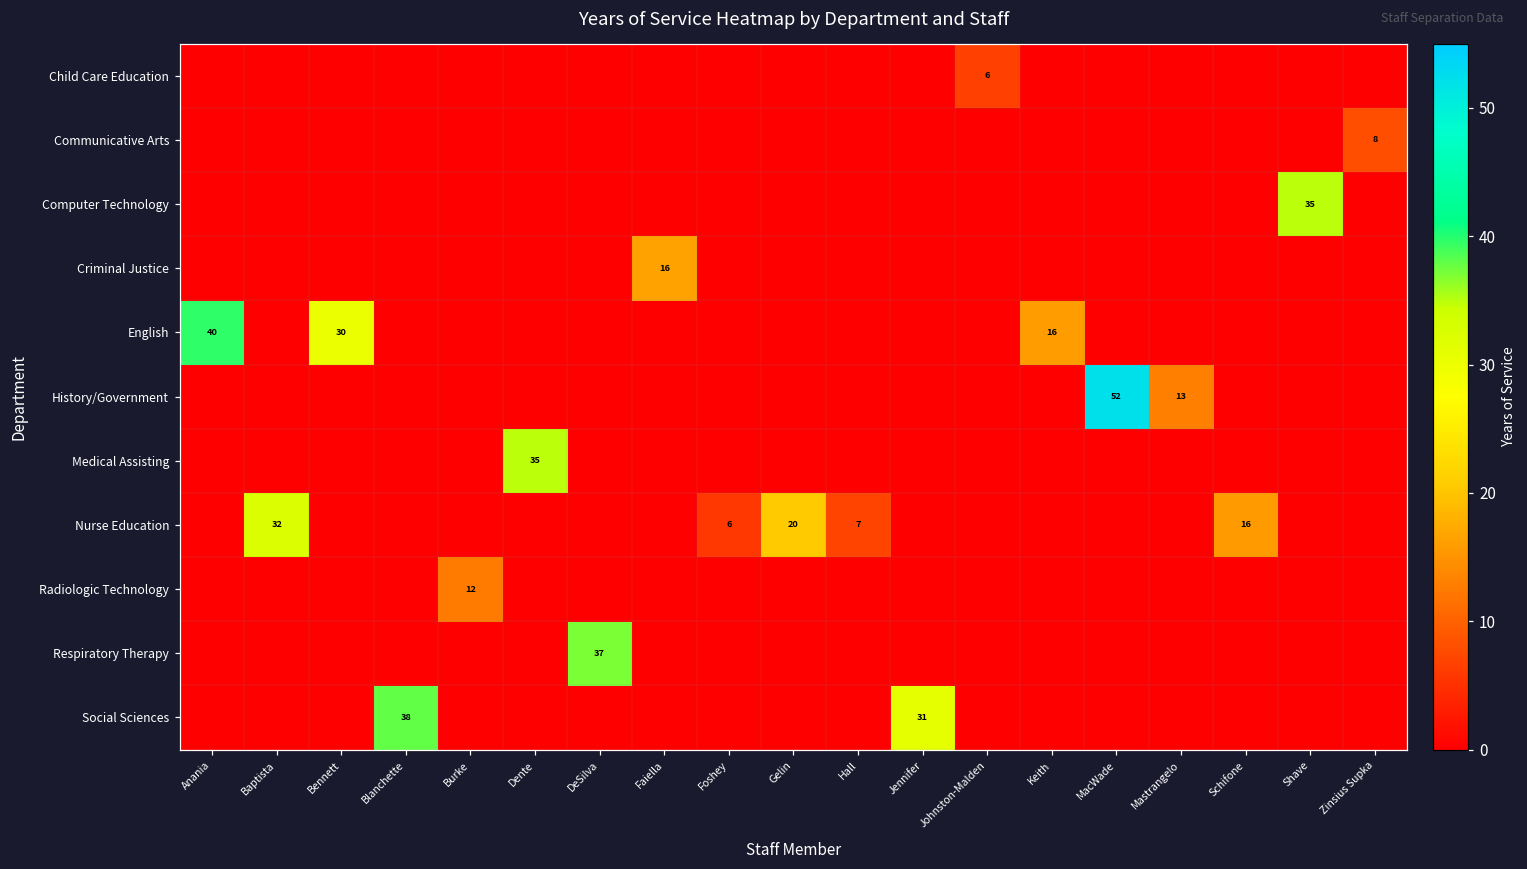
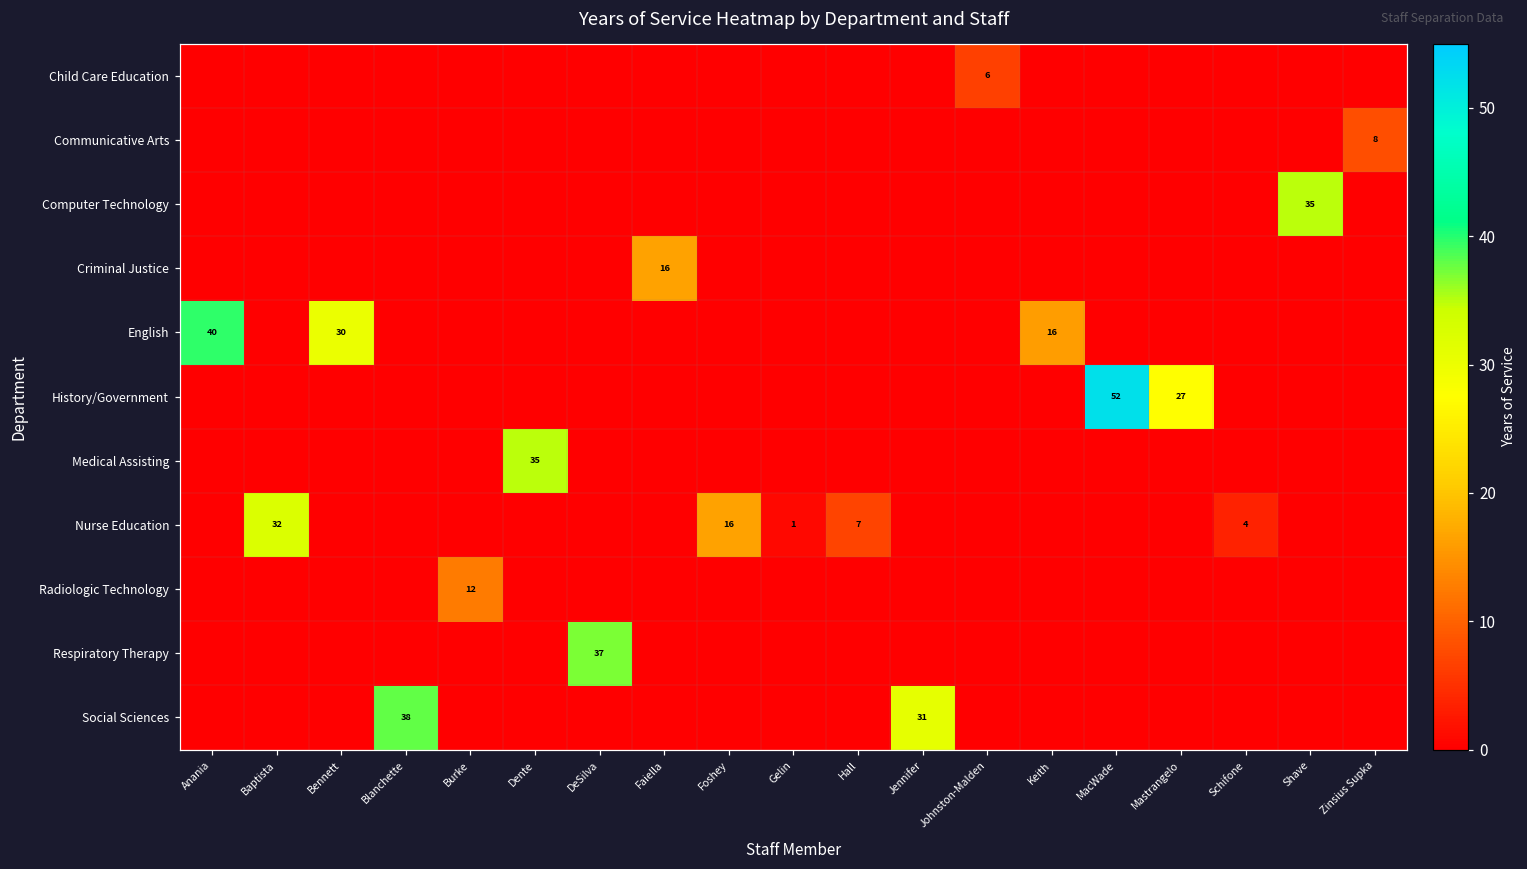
  {
    "Child Care Education": {
      "Johnston-Malden": 6
    },
    "Communicative Arts": {
      "Zinsius Supka": 8
    },
    "Computer Technology": {
      "Shave": 35
    },
    "Criminal Justice": {
      "Faiella": 16
    },
    "English": {
      "Anania": 40,
      "Bennett": 30,
      "Keith": 16
    },
    "History/Government": {
      "MacWade": 52,
-     "Mastrangelo": 13
+     "Mastrangelo": 27
    },
    "Medical Assisting": {
      "Dente": 35
    },
    "Nurse Education": {
      "Baptista": 32,
-     "Foshey": 6,
-     "Gelin": 20,
+     "Foshey": 16,
+     "Gelin": 1,
      "Hall": 7,
-     "Schifone": 16
+     "Schifone": 4
    },
    "Radiologic Technology": {
      "Burke": 12
    },
    "Respiratory Therapy": {
      "DeSilva": 37
    },
    "Social Sciences": {
      "Blanchette": 38,
      "Jennifer": 31
    }
  }
